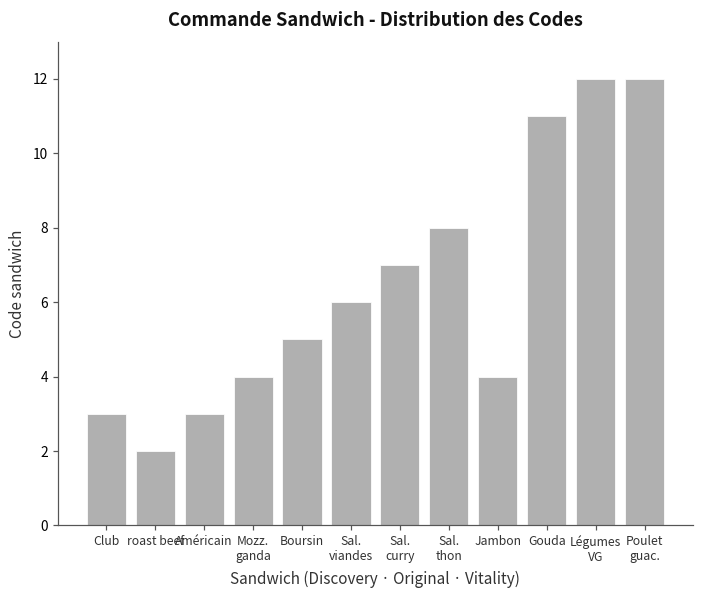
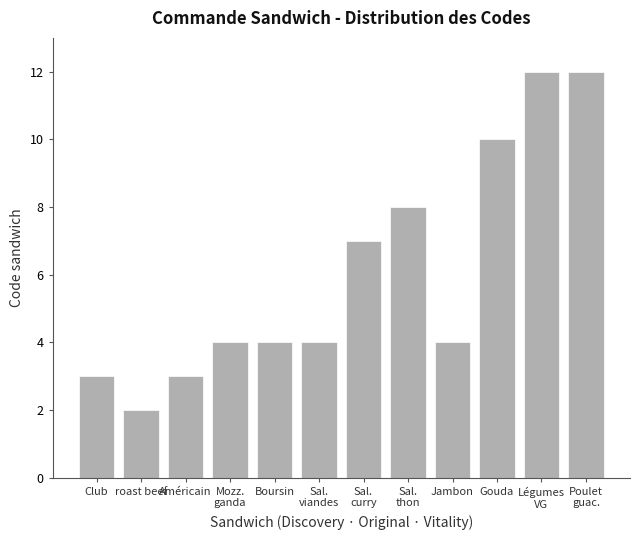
  {
    "Club": 3,
    "Mozz. ganda": 4,
-   "Boursin": 5,
-   "Sal. viandes": 6,
+   "Boursin": 4,
+   "Sal. viandes": 4,
    "Sal. curry": 7,
    "Sal. thon": 8,
    "Jambon": 4,
-   "Gouda": 11,
+   "Gouda": 10,
    "Légumes VG": 12,
    "Poulet guac.": 12
  }
